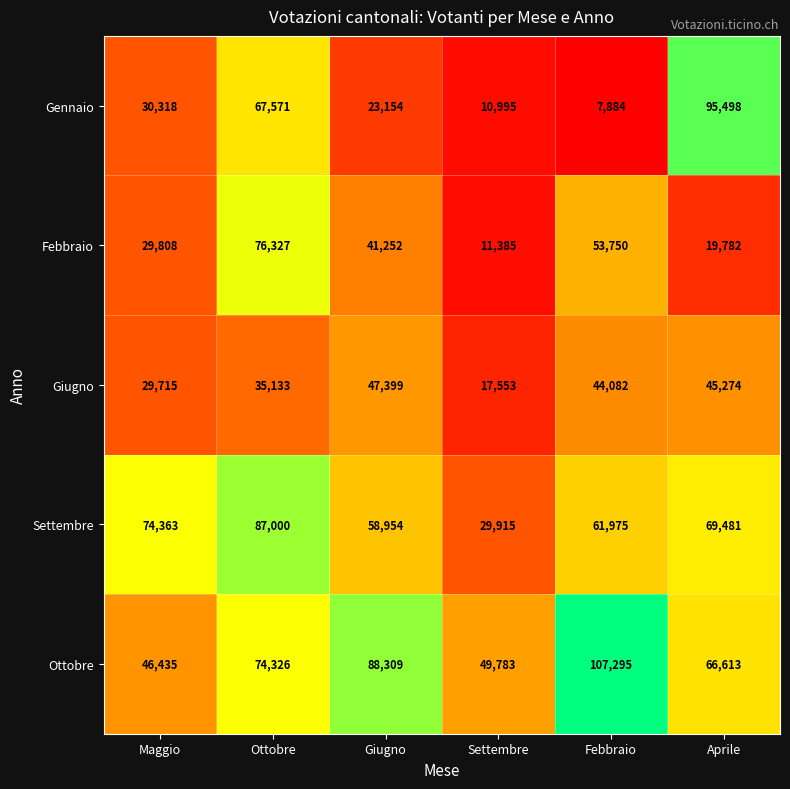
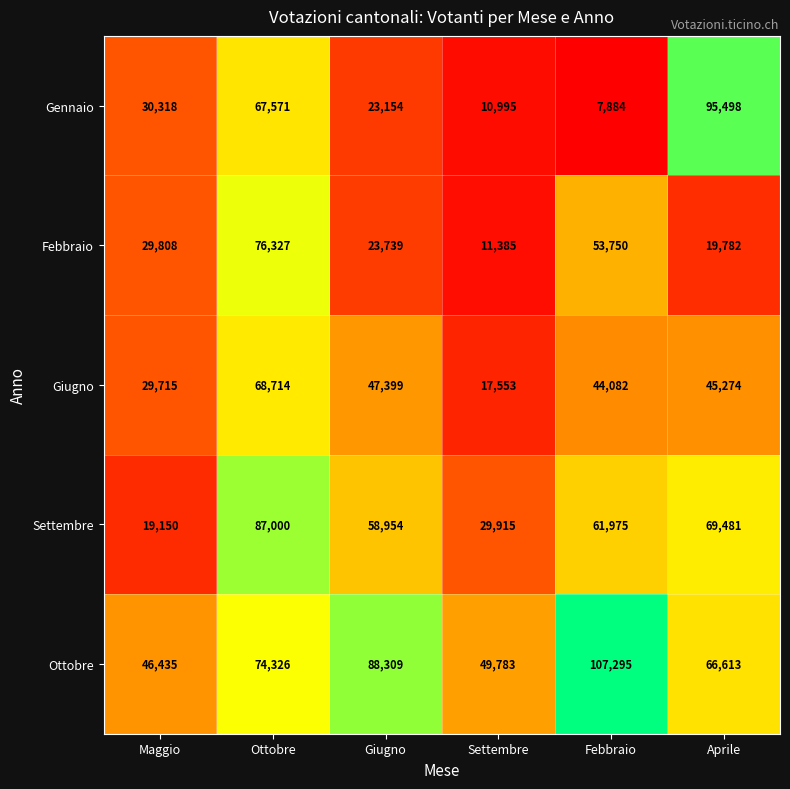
  {
    "Gennaio": {
      "Maggio": "30,318",
      "Ottobre": "67,571",
      "Giugno": "23,154",
      "Settembre": "10,995",
      "Febbraio": "7,884",
      "Aprile": "95,498"
    },
    "Febbraio": {
      "Maggio": "29,808",
      "Ottobre": "76,327",
-     "Giugno": "41,252",
+     "Giugno": "23,739",
      "Settembre": "11,385",
      "Febbraio": "53,750",
      "Aprile": "19,782"
    },
    "Giugno": {
      "Maggio": "29,715",
-     "Ottobre": "35,133",
+     "Ottobre": "68,714",
      "Giugno": "47,399",
      "Settembre": "17,553",
      "Febbraio": "44,082",
      "Aprile": "45,274"
    },
    "Settembre": {
-     "Maggio": "74,363",
+     "Maggio": "19,150",
      "Ottobre": "87,000",
      "Giugno": "58,954",
      "Settembre": "29,915",
      "Febbraio": "61,975",
      "Aprile": "69,481"
    },
    "Ottobre": {
      "Maggio": "46,435",
      "Ottobre": "74,326",
      "Giugno": "88,309",
      "Settembre": "49,783",
      "Febbraio": "107,295",
      "Aprile": "66,613"
    }
  }
